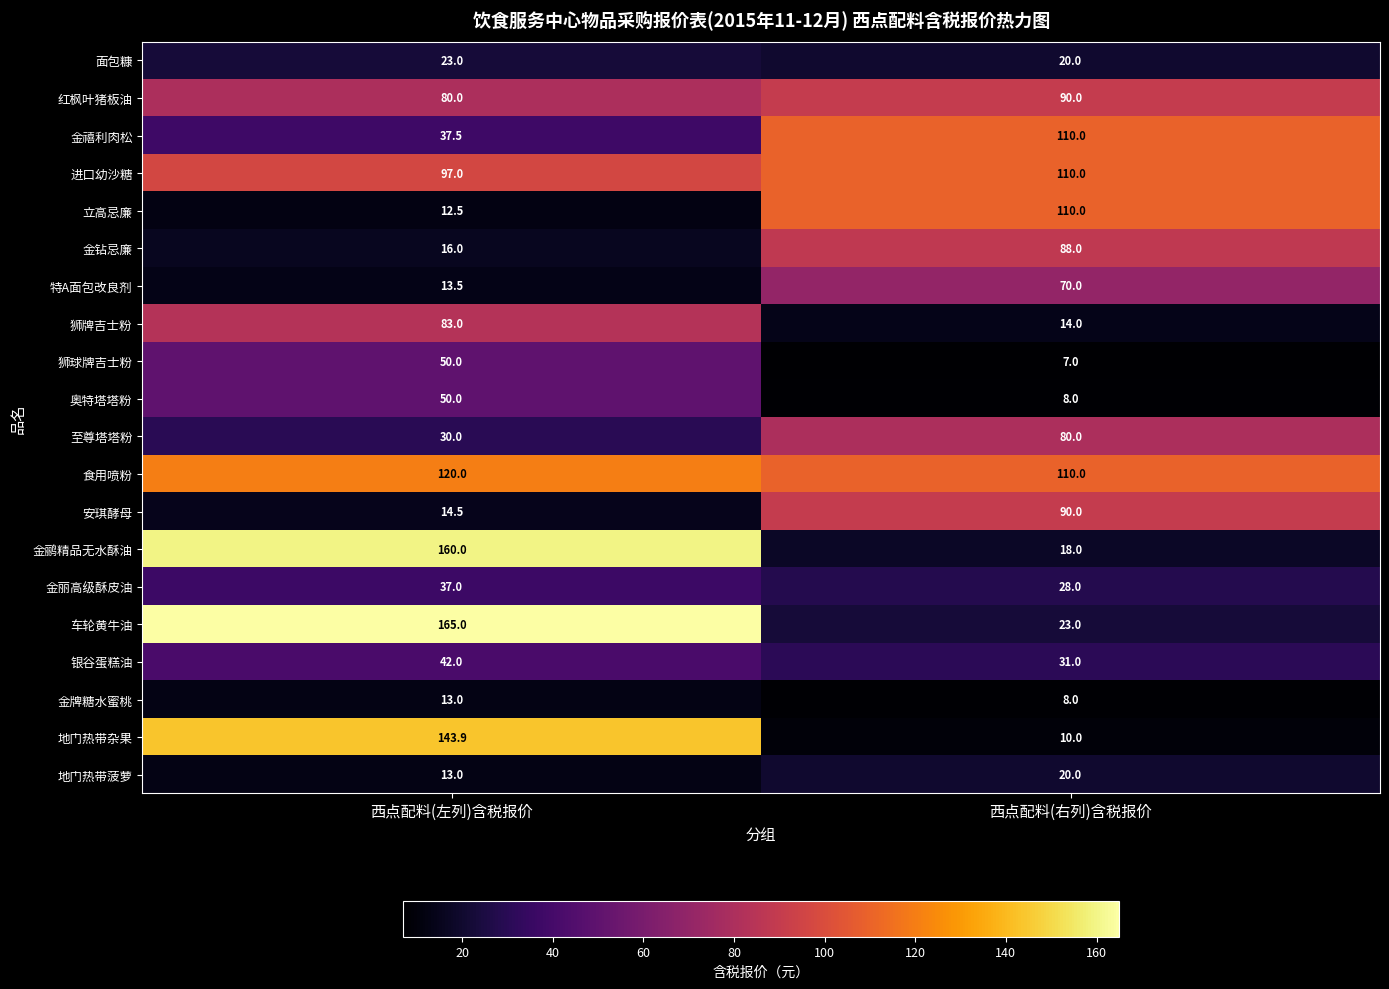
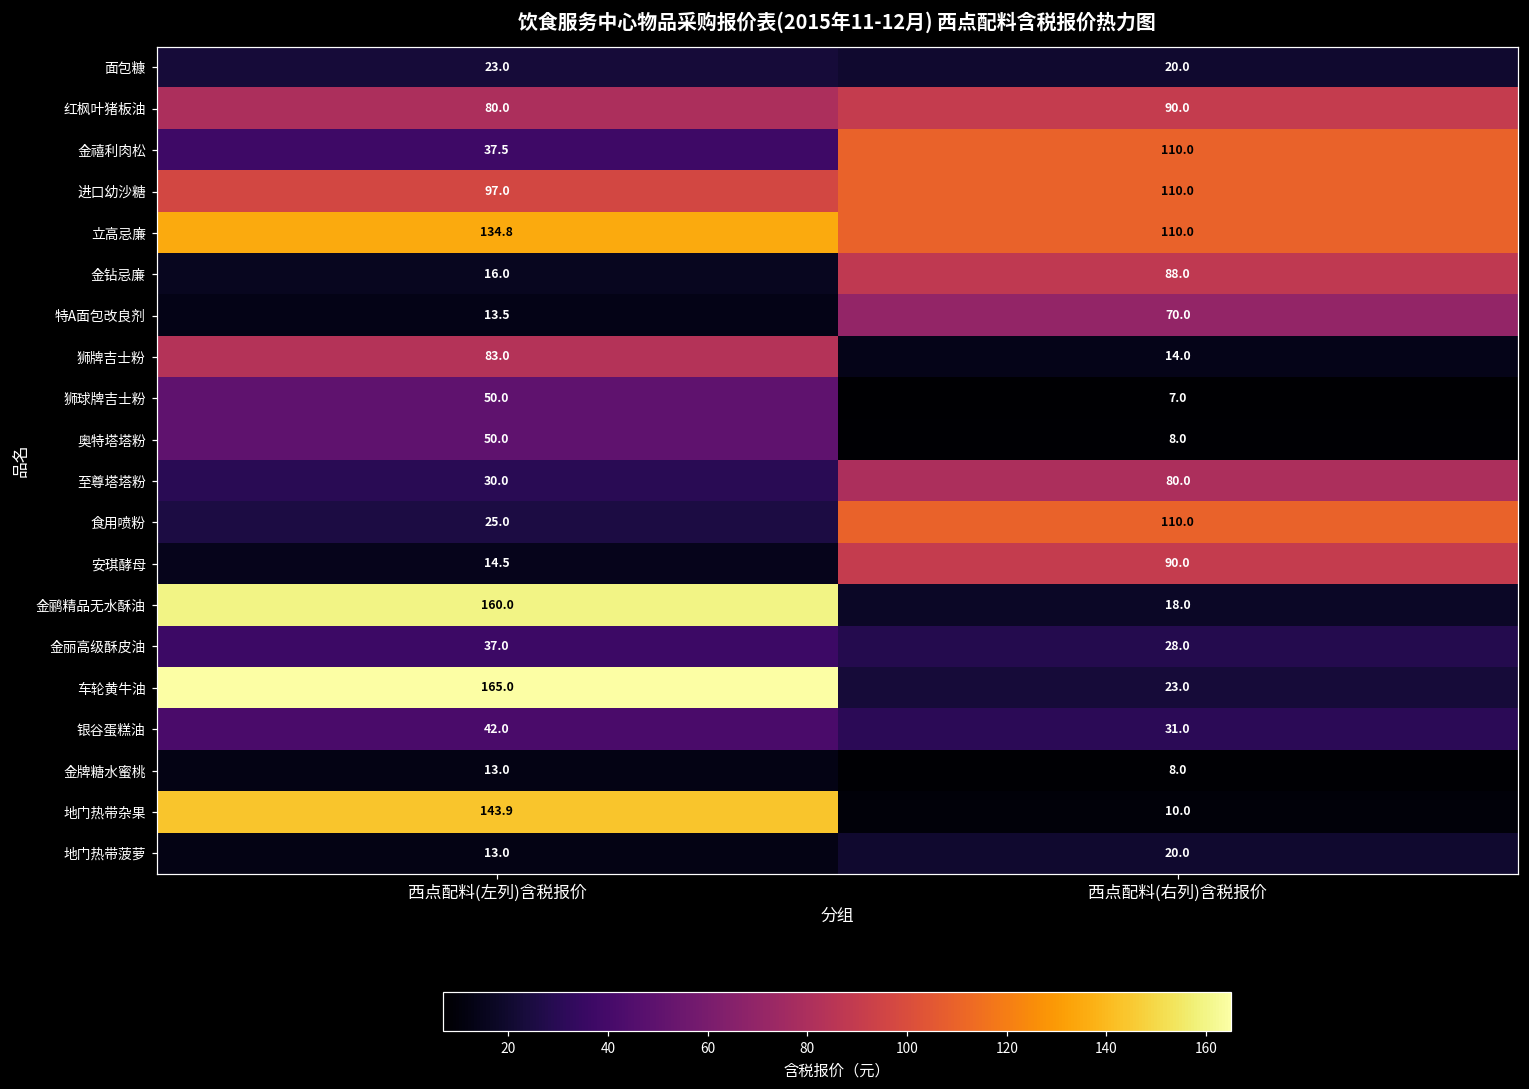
  {
    "面包糠": {
      "西点配料(左列)含税报价": 23.0,
      "西点配料(右列)含税报价": 20.0
    },
    "红枫叶猪板油": {
      "西点配料(左列)含税报价": 80.0,
      "西点配料(右列)含税报价": 90.0
    },
    "金禧利肉松": {
      "西点配料(左列)含税报价": 37.5,
      "西点配料(右列)含税报价": 110.0
    },
    "进口幼沙糖": {
      "西点配料(左列)含税报价": 97.0,
      "西点配料(右列)含税报价": 110.0
    },
    "立高忌廉": {
-     "西点配料(左列)含税报价": 12.5,
+     "西点配料(左列)含税报价": 134.8,
      "西点配料(右列)含税报价": 110.0
    },
    "金钻忌廉": {
      "西点配料(左列)含税报价": 16.0,
      "西点配料(右列)含税报价": 88.0
    },
    "特A面包改良剂": {
      "西点配料(左列)含税报价": 13.5,
      "西点配料(右列)含税报价": 70.0
    },
    "狮牌吉士粉": {
      "西点配料(左列)含税报价": 83.0,
      "西点配料(右列)含税报价": 14.0
    },
    "狮球牌吉士粉": {
      "西点配料(左列)含税报价": 50.0,
      "西点配料(右列)含税报价": 7.0
    },
    "奥特塔塔粉": {
      "西点配料(左列)含税报价": 50.0,
      "西点配料(右列)含税报价": 8.0
    },
    "至尊塔塔粉": {
      "西点配料(左列)含税报价": 30.0,
      "西点配料(右列)含税报价": 80.0
    },
    "食用喷粉": {
-     "西点配料(左列)含税报价": 120.0,
+     "西点配料(左列)含税报价": 25.0,
      "西点配料(右列)含税报价": 110.0
    },
    "安琪酵母": {
      "西点配料(左列)含税报价": 14.5,
      "西点配料(右列)含税报价": 90.0
    },
    "金鹂精品无水酥油": {
      "西点配料(左列)含税报价": 160.0,
      "西点配料(右列)含税报价": 18.0
    },
    "金丽高级酥皮油": {
      "西点配料(左列)含税报价": 37.0,
      "西点配料(右列)含税报价": 28.0
    },
    "车轮黄牛油": {
      "西点配料(左列)含税报价": 165.0,
      "西点配料(右列)含税报价": 23.0
    },
    "银谷蛋糕油": {
      "西点配料(左列)含税报价": 42.0,
      "西点配料(右列)含税报价": 31.0
    },
    "金牌糖水蜜桃": {
      "西点配料(左列)含税报价": 13.0,
      "西点配料(右列)含税报价": 8.0
    },
    "地门热带杂果": {
      "西点配料(左列)含税报价": 143.9,
      "西点配料(右列)含税报价": 10.0
    },
    "地门热带菠萝": {
      "西点配料(左列)含税报价": 13.0,
      "西点配料(右列)含税报价": 20.0
    }
  }
